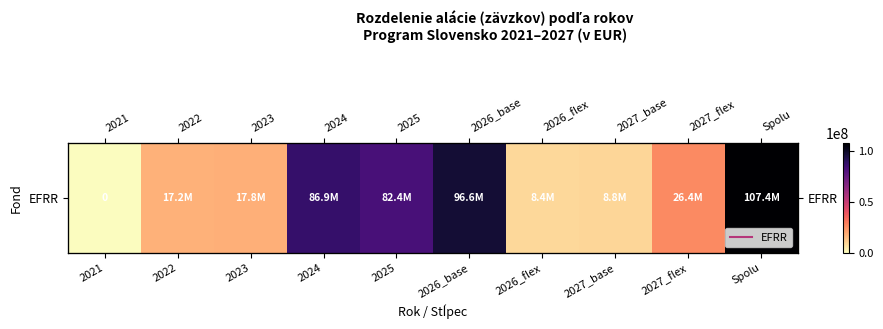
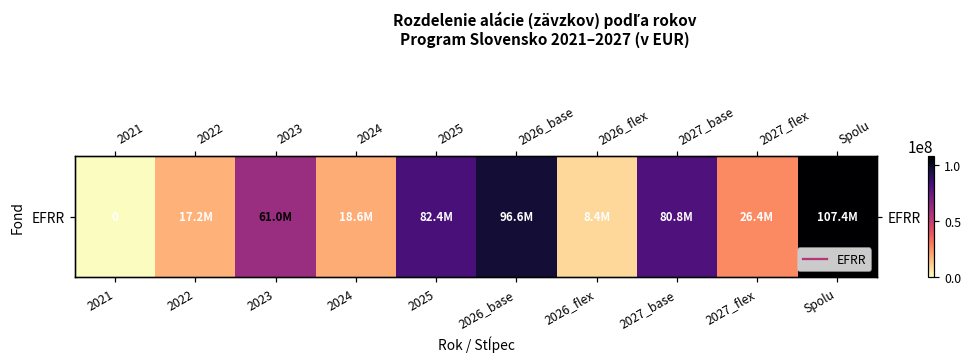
  {
    "EFRR": {
      "2021": "0",
      "2022": "17.2M",
-     "2023": "17.8M",
-     "2024": "86.9M",
+     "2023": "61.0M",
+     "2024": "18.6M",
      "2025": "82.4M",
      "2026_base": "96.6M",
      "2026_flex": "8.4M",
-     "2027_base": "8.8M",
+     "2027_base": "80.8M",
      "2027_flex": "26.4M",
      "Spolu": "107.4M"
    }
  }
